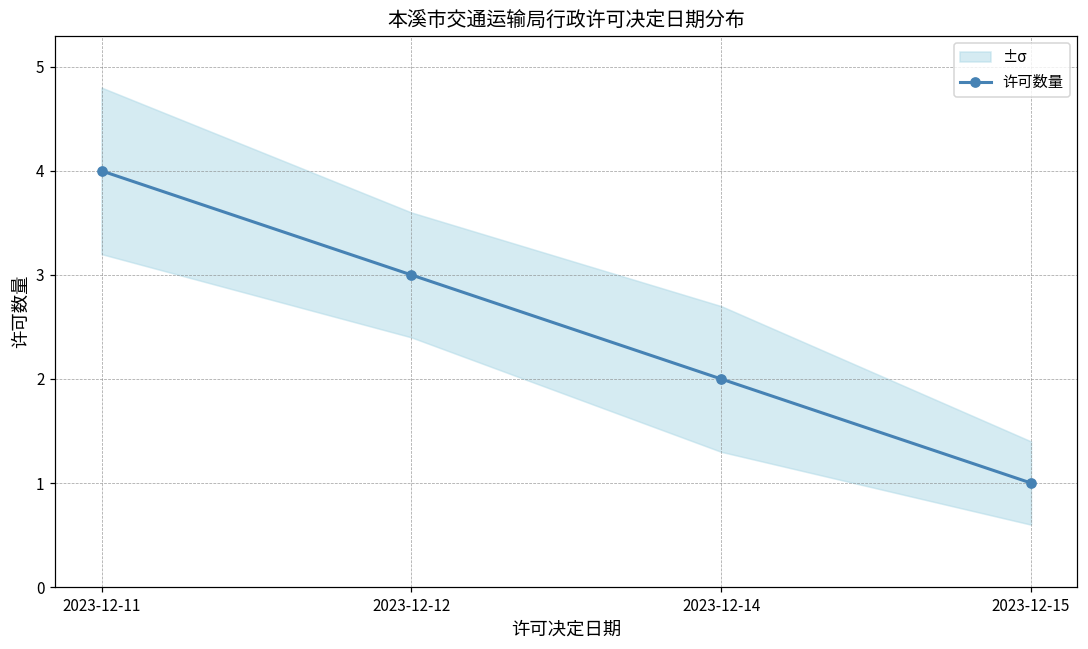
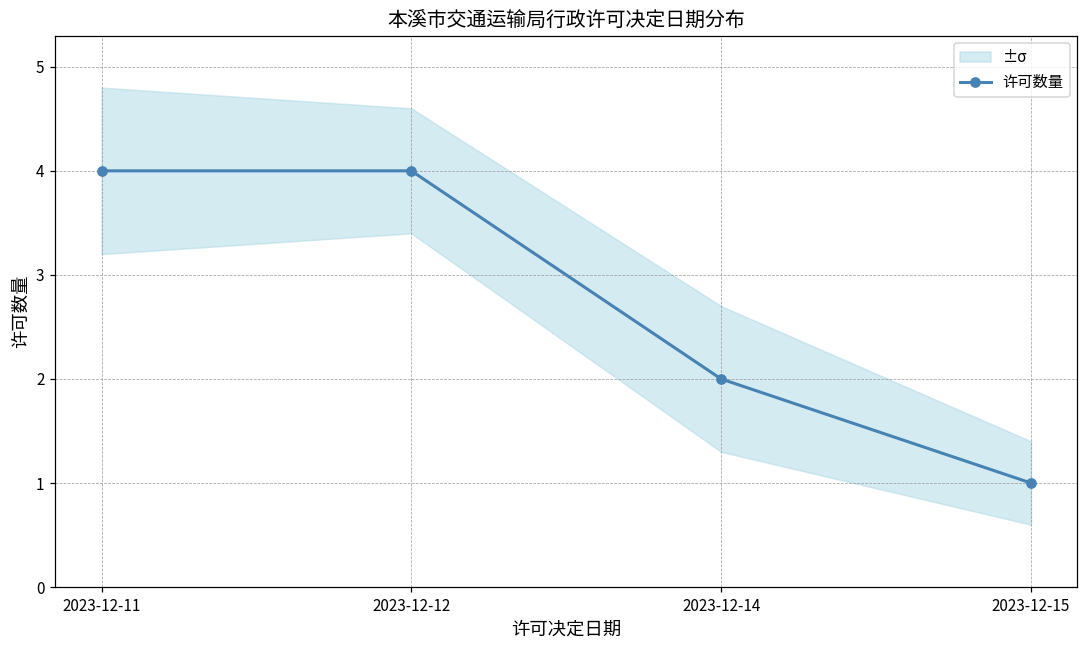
  {
    "许可数量": {
      "2023-12-11": 4,
-     "2023-12-12": 3,
+     "2023-12-12": 4,
      "2023-12-14": 2,
      "2023-12-15": 1
    }
  }
